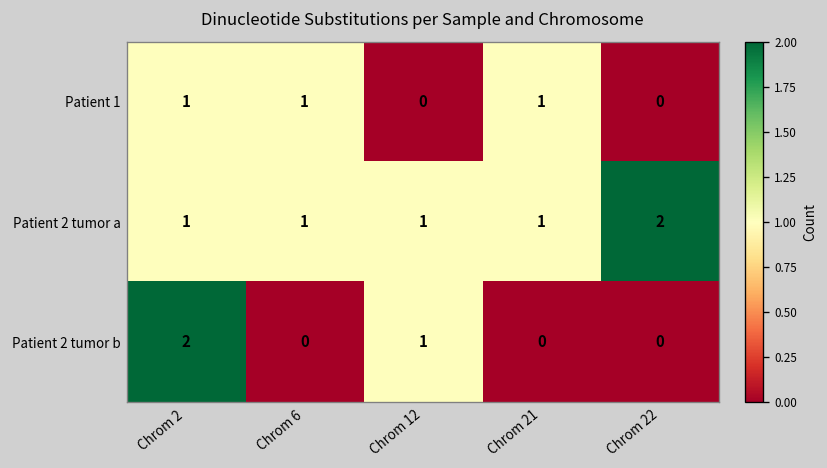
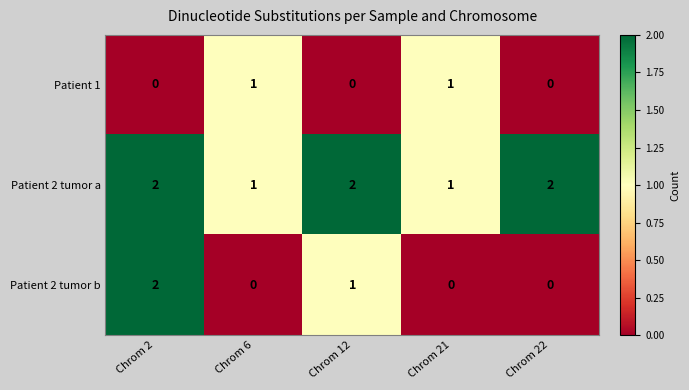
  {
    "Patient 1": {
-     "Chrom 2": 1,
+     "Chrom 2": 0,
      "Chrom 6": 1,
      "Chrom 12": 0,
      "Chrom 21": 1,
      "Chrom 22": 0
    },
    "Patient 2 tumor a": {
-     "Chrom 2": 1,
+     "Chrom 2": 2,
      "Chrom 6": 1,
-     "Chrom 12": 1,
+     "Chrom 12": 2,
      "Chrom 21": 1,
      "Chrom 22": 2
    },
    "Patient 2 tumor b": {
      "Chrom 2": 2,
      "Chrom 6": 0,
      "Chrom 12": 1,
      "Chrom 21": 0,
      "Chrom 22": 0
    }
  }
